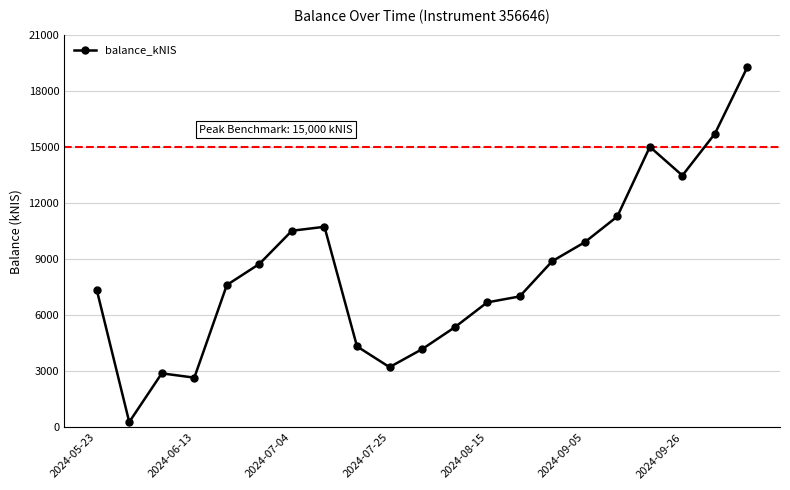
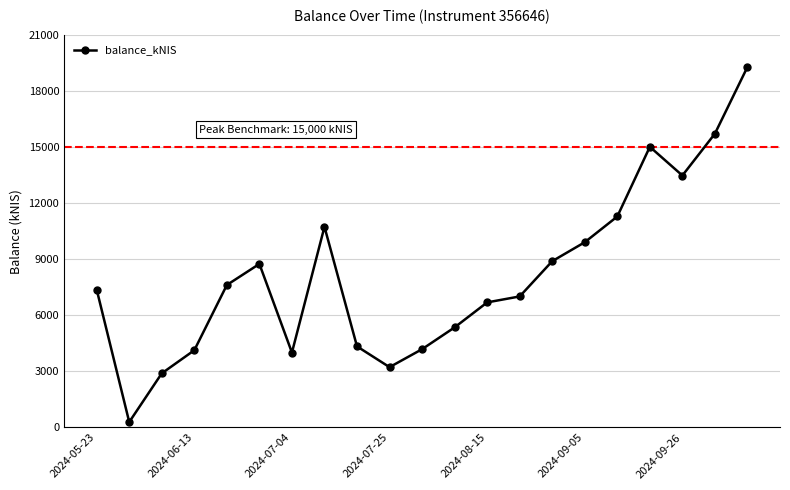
  {
    "2024-05-23": 7400,
-   "2024-06-13": 2700,
-   "2024-07-04": 10500,
+   "2024-06-13": 4100,
+   "2024-07-04": 4000,
    "2024-07-25": 3200,
    "2024-08-15": 6700,
    "2024-09-05": 9900,
    "2024-09-26": 13500
  }
